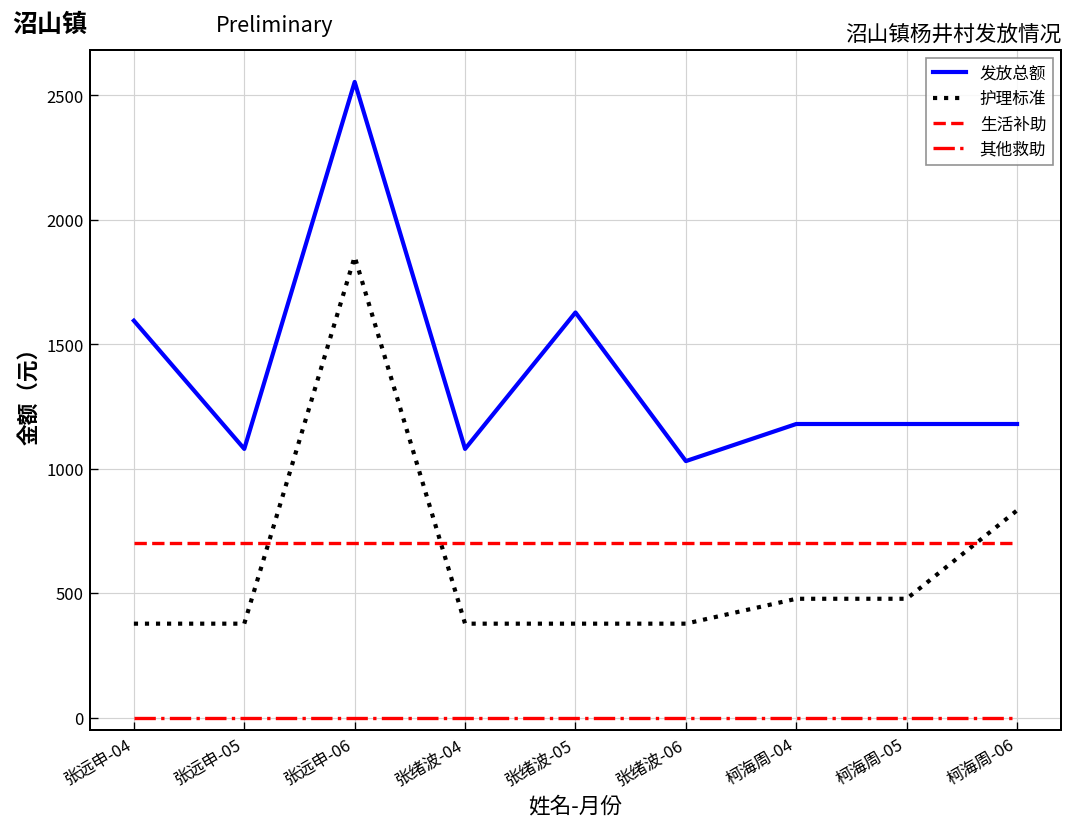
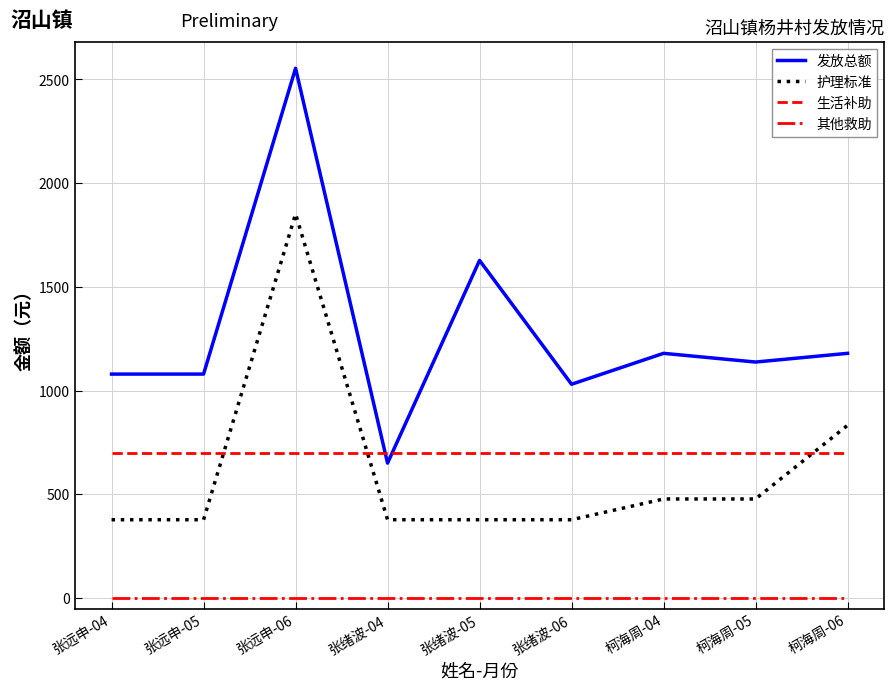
  {
    "发放总额": {
-     "张远申-04": 1600,
+     "张远申-04": 1080,
      "张远申-05": 1080,
      "张远申-06": 2550,
-     "张绪波-04": 1080,
+     "张绪波-04": 650,
      "张绪波-05": 1630,
      "张绪波-06": 1030,
      "柯海周-04": 1180,
-     "柯海周-05": 1180,
+     "柯海周-05": 1140,
      "柯海周-06": 1180
    },
    "护理标准": {
      "张远申-04": 380,
      "张远申-05": 380,
      "张远申-06": 1850,
      "张绪波-04": 380,
      "张绪波-05": 380,
      "张绪波-06": 380,
      "柯海周-04": 480,
      "柯海周-05": 480,
      "柯海周-06": 830
    }
  }
